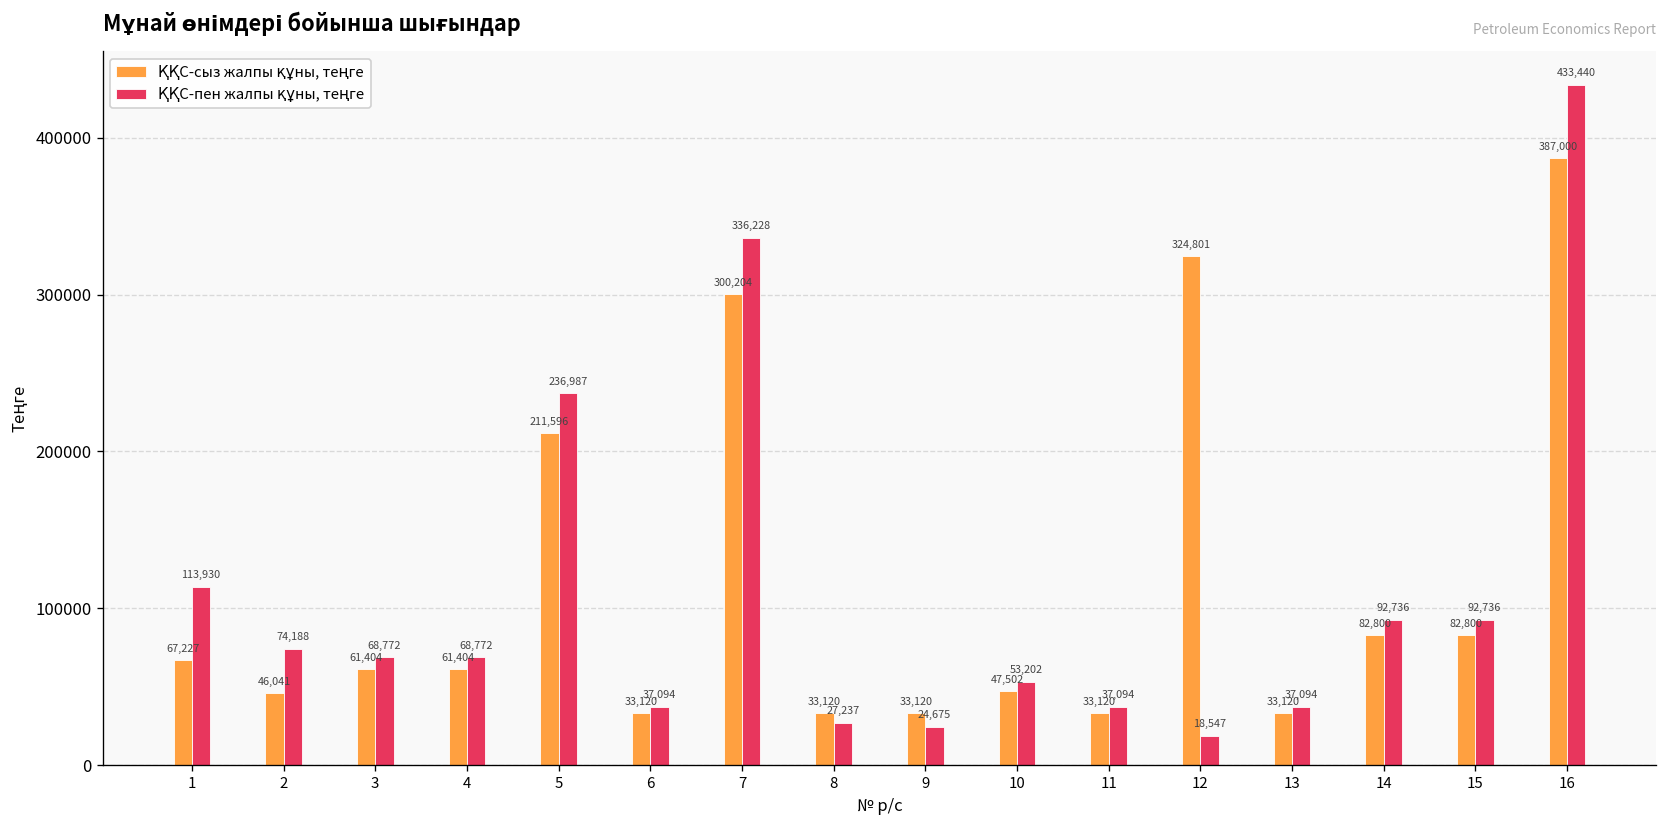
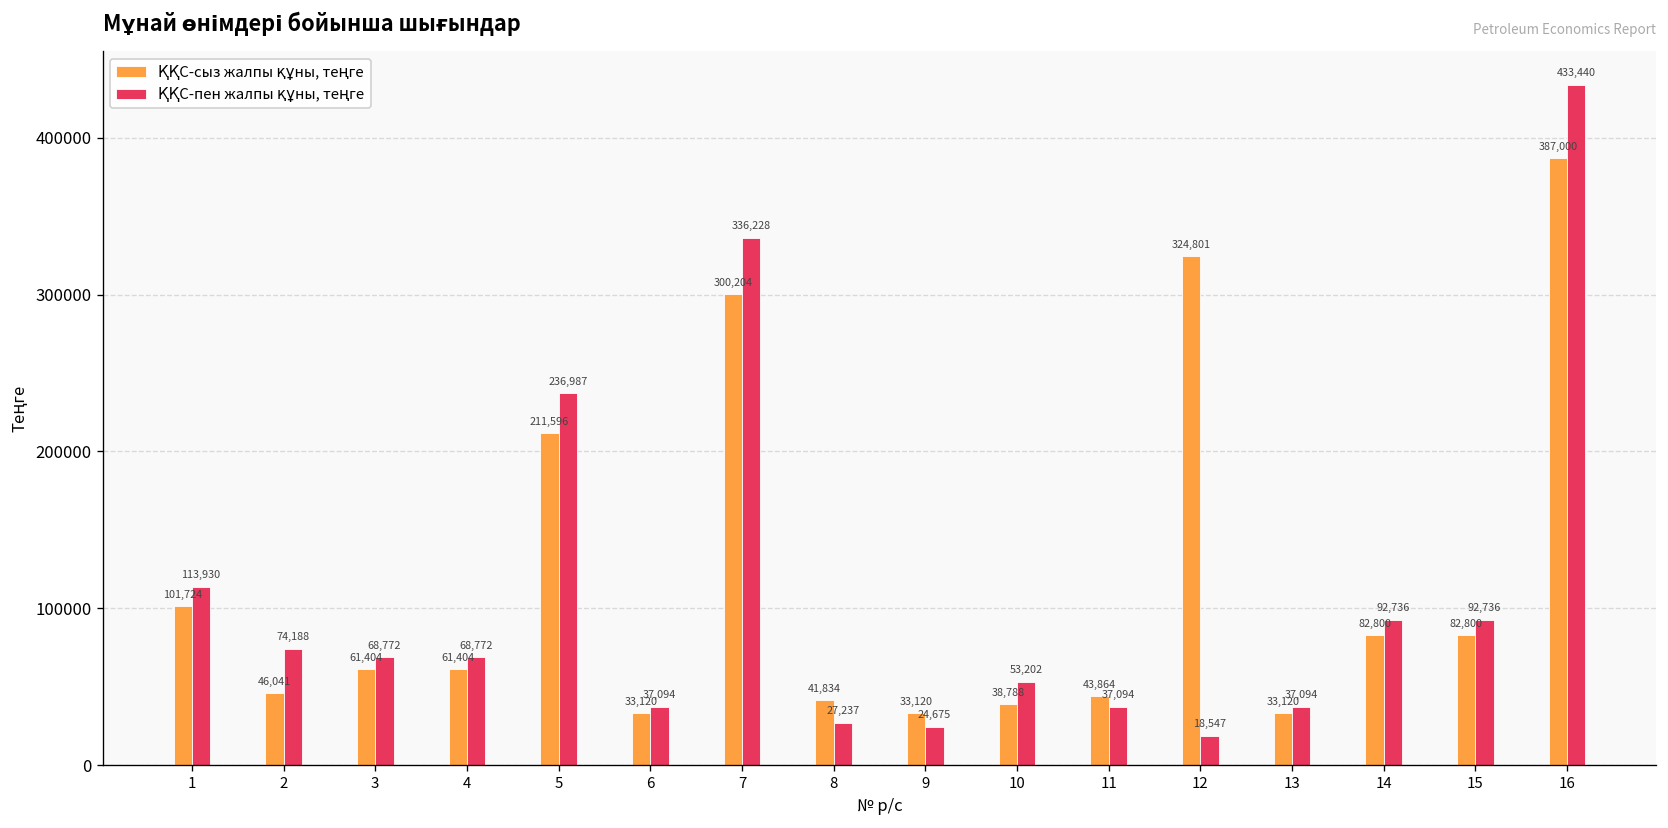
  {
    "ҚҚС-сыз жалпы құны, теңге": {
-     "1": "67,227",
+     "1": "101,724",
      "2": "46,041",
      "3": "61,404",
      "4": "61,404",
      "5": "211,596",
      "7": "300,204",
-     "8": "33,120",
+     "8": "41,834",
      "9": "33,120",
-     "10": "47,502",
-     "11": "33,120",
+     "10": "38,788",
+     "11": "43,864",
      "12": "324,801",
      "14": "82,800",
      "15": "82,800",
      "16": "387,000"
    },
    "ҚҚС-пен жалпы құны, теңге": {
      "3": "68,772",
      "4": "68,772",
      "7": "336,228",
      "10": "53,202",
      "12": "18,547",
      "14": "92,736",
      "15": "92,736",
      "16": "433,440"
    }
  }
